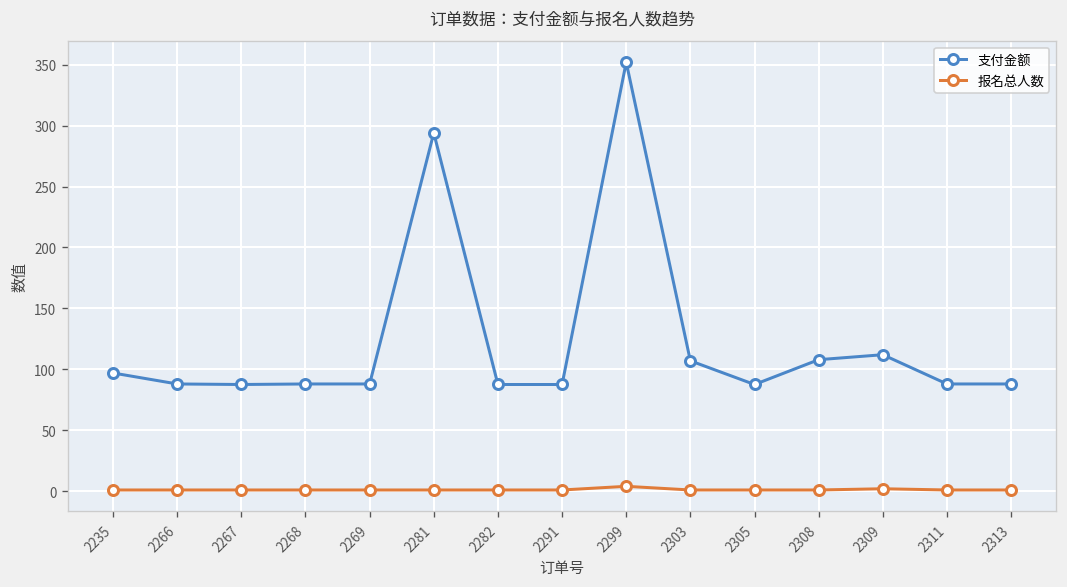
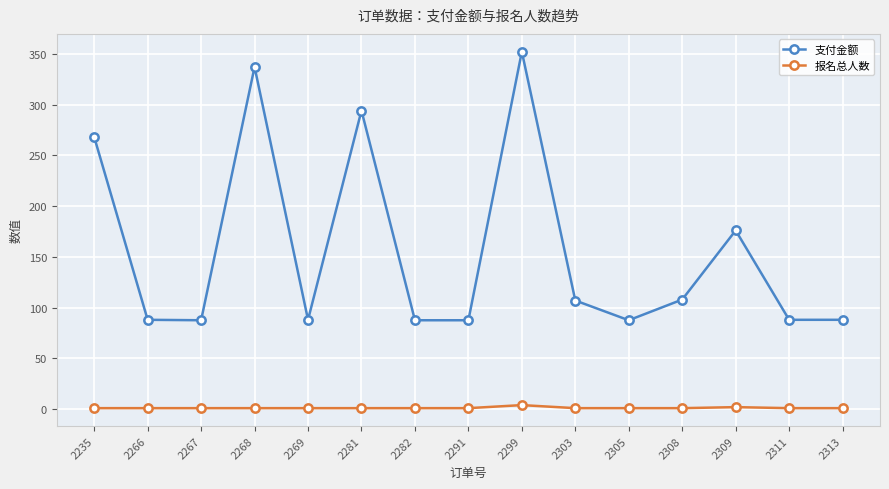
  {
    "支付金额": {
-     "2235": 97,
+     "2235": 268,
      "2266": 88,
      "2267": 88,
-     "2268": 88,
+     "2268": 337,
      "2269": 88,
      "2281": 294,
      "2282": 88,
      "2291": 88,
      "2299": 352,
      "2303": 107,
      "2305": 88,
      "2308": 108,
-     "2309": 112,
+     "2309": 176,
      "2311": 88,
      "2313": 88
    },
    "报名总人数": {
      "2235": 1,
      "2266": 1,
      "2267": 1,
      "2268": 1,
      "2269": 1,
      "2281": 1,
      "2282": 1,
      "2291": 1,
      "2299": 4,
      "2303": 1,
      "2305": 1,
      "2308": 1,
      "2309": 2,
      "2311": 1,
      "2313": 1
    }
  }
